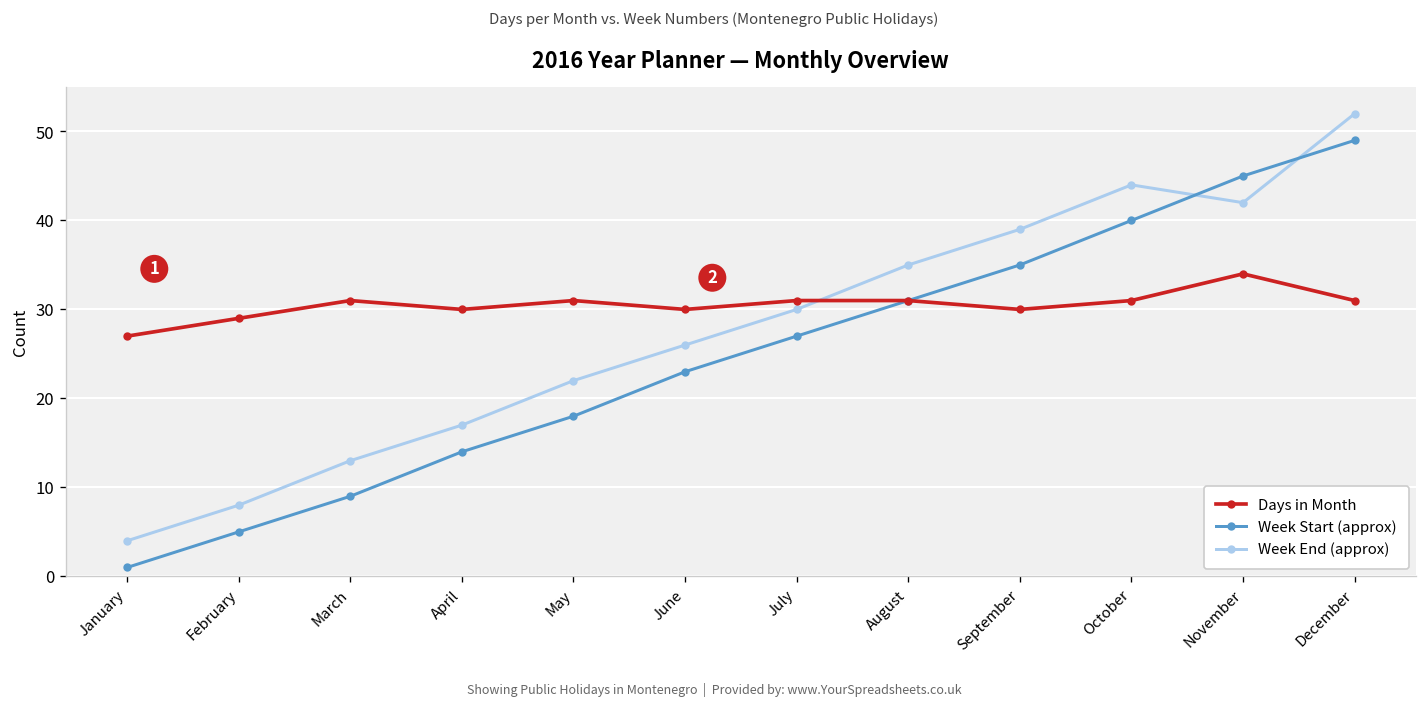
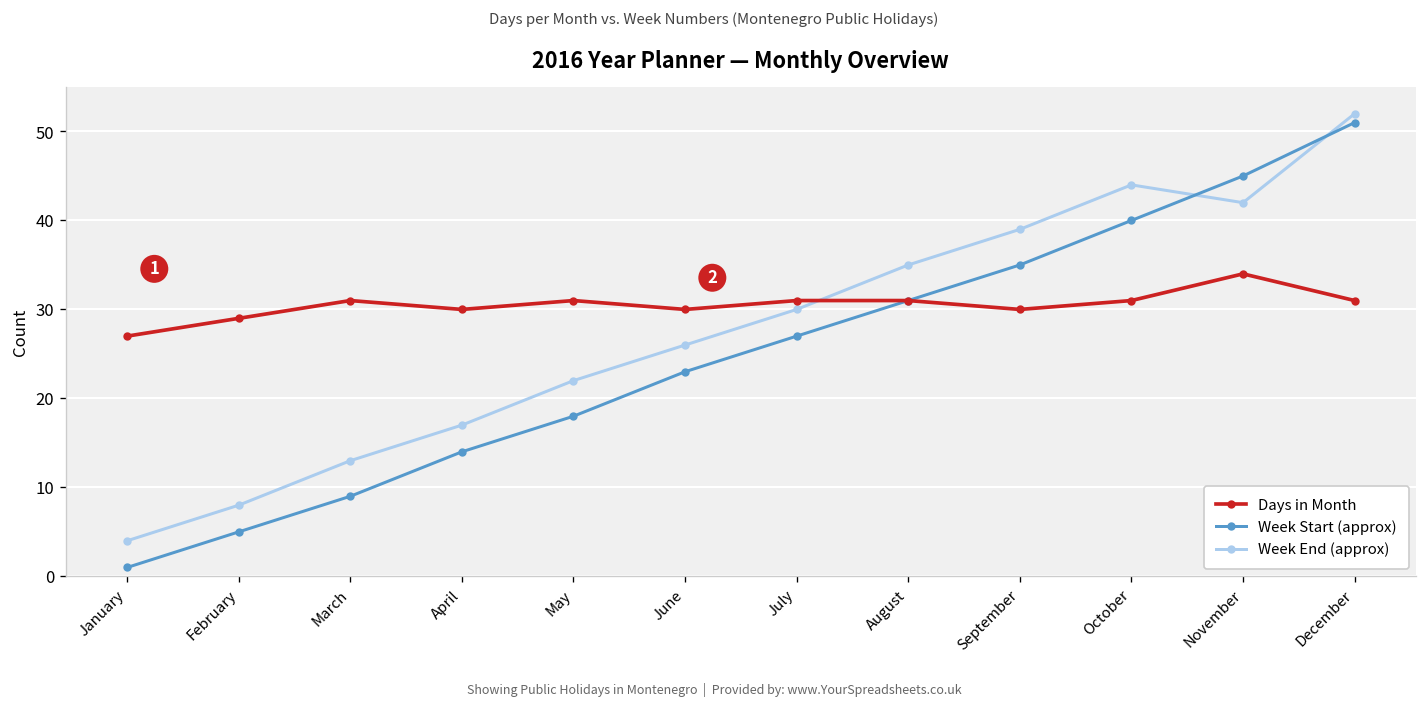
  {
    "Days in Month": {
      "January": 27,
      "February": 29,
      "March": 31,
      "April": 30,
      "May": 31,
      "June": 30,
      "July": 31,
      "September": 30,
      "October": 31,
      "November": 34,
      "December": 31
    },
    "Week Start (approx)": {
      "January": 1,
      "February": 5,
      "March": 9,
      "April": 14,
      "May": 18,
      "June": 23,
      "July": 27,
      "September": 35,
      "October": 40,
      "November": 45,
-     "December": 49
+     "December": 51
    },
    "Week End (approx)": {
      "January": 4,
      "February": 8,
      "March": 13,
      "April": 17,
      "May": 22,
      "June": 26,
      "July": 30,
      "August": 35,
      "September": 39,
      "October": 44,
      "November": 42,
      "December": 52
    }
  }
